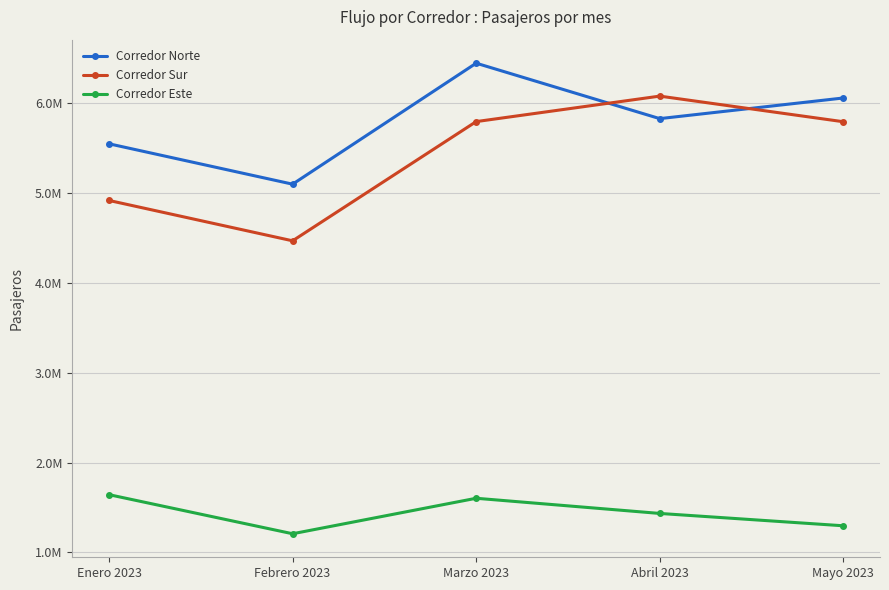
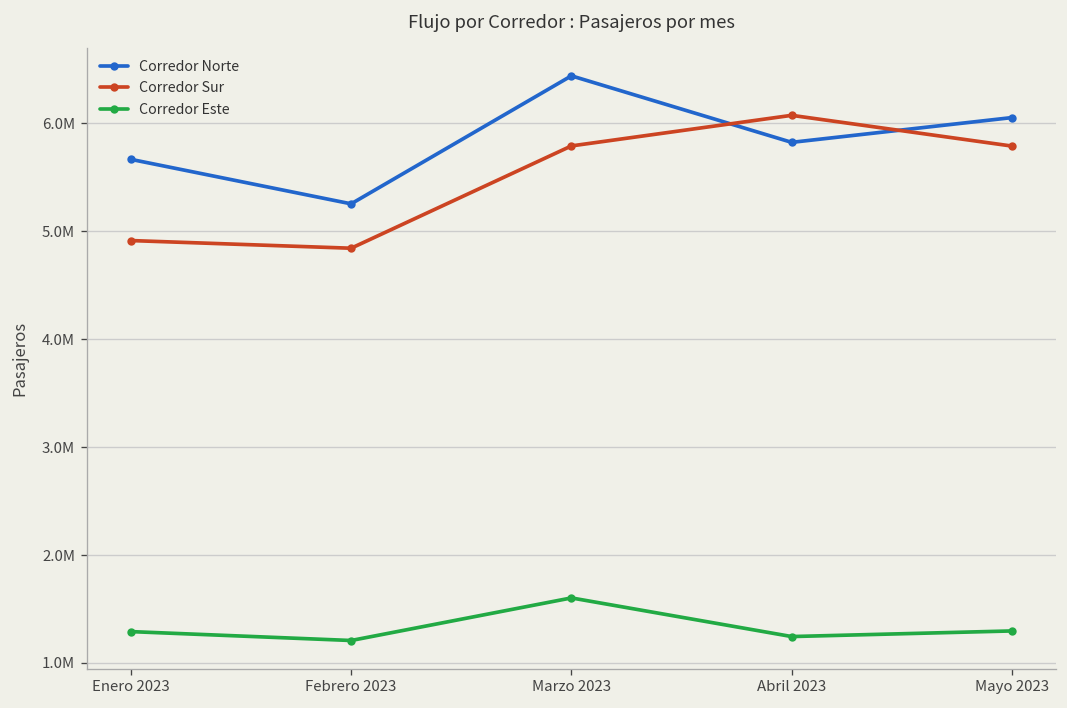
  {
    "Corredor Norte": {
-     "Enero 2023": 5500000,
-     "Febrero 2023": 5100000,
+     "Enero 2023": 5700000,
+     "Febrero 2023": 5300000,
      "Marzo 2023": 6400000,
      "Abril 2023": 5800000,
      "Mayo 2023": 6100000
    },
    "Corredor Sur": {
      "Enero 2023": 4900000,
-     "Febrero 2023": 4500000,
+     "Febrero 2023": 4800000,
      "Marzo 2023": 5800000,
      "Abril 2023": 6100000,
      "Mayo 2023": 5800000
    },
    "Corredor Este": {
-     "Enero 2023": 1600000,
+     "Enero 2023": 1300000,
      "Febrero 2023": 1200000,
      "Marzo 2023": 1600000,
-     "Abril 2023": 1400000,
+     "Abril 2023": 1200000,
      "Mayo 2023": 1300000
    }
  }
